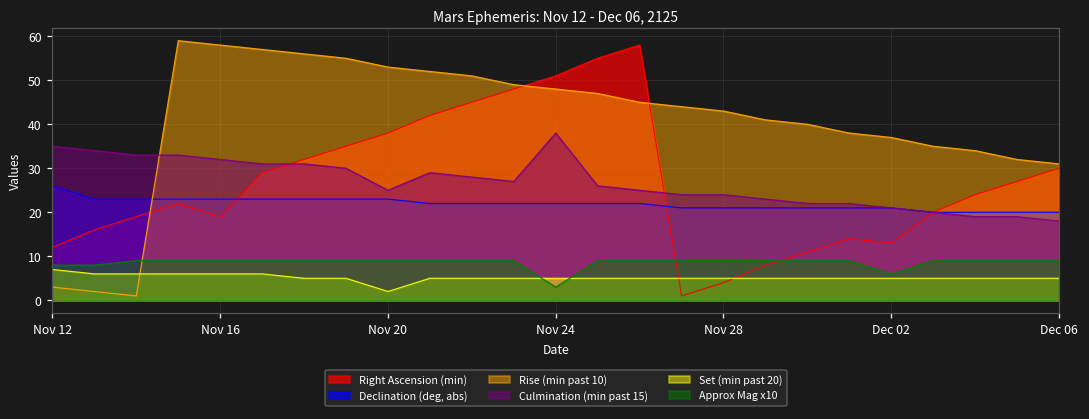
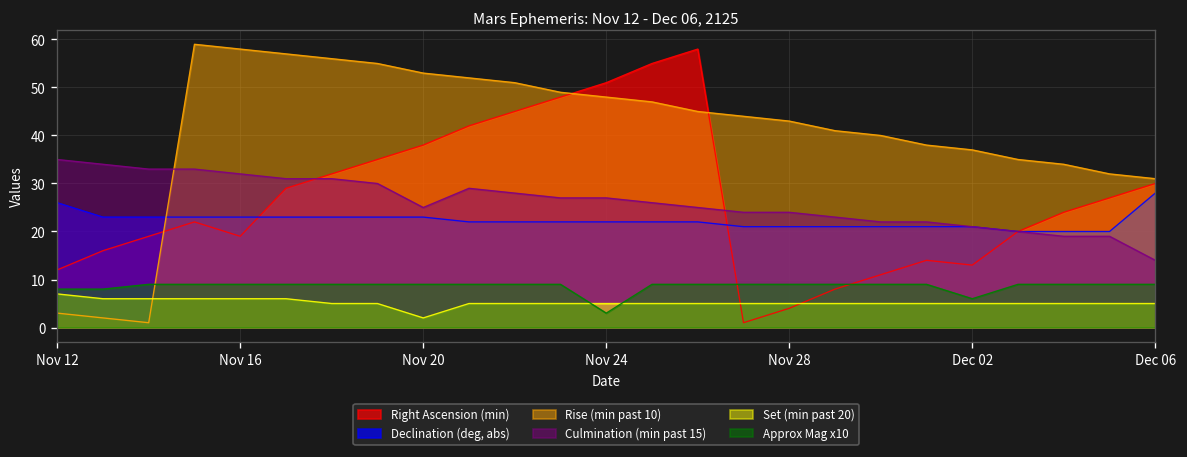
  {
    "Right Ascension (min)": {
      "Nov 12": 12,
      "Nov 16": 19,
      "Nov 20": 38,
      "Nov 24": 51,
      "Nov 28": 4,
      "Dec 02": 13,
      "Dec 06": 30
    },
    "Declination (deg, abs)": {
      "Nov 12": 26,
      "Nov 16": 23,
      "Nov 20": 23,
      "Nov 24": 22,
      "Nov 28": 21,
-     "Dec 06": 20
+     "Dec 06": 28
    },
    "Rise (min past 10)": {
      "Nov 12": 3,
      "Nov 16": 58,
      "Nov 20": 53,
      "Nov 24": 48,
      "Nov 28": 43,
      "Dec 02": 37,
      "Dec 06": 31
    },
    "Culmination (min past 15)": {
      "Nov 12": 35,
      "Nov 16": 32,
      "Nov 20": 25,
-     "Nov 24": 38,
+     "Nov 24": 27,
      "Nov 28": 24,
-     "Dec 06": 18
+     "Dec 06": 14
    },
    "Set (min past 20)": {
      "Nov 12": 7,
      "Nov 16": 6,
      "Nov 20": 2,
      "Nov 24": 5,
      "Nov 28": 5,
      "Dec 02": 5,
      "Dec 06": 5
    },
    "Approx Mag x10": {
      "Nov 12": 8,
      "Nov 16": 9,
      "Nov 20": 9,
      "Nov 24": 3,
      "Nov 28": 9,
      "Dec 02": 6,
      "Dec 06": 9
    }
  }
